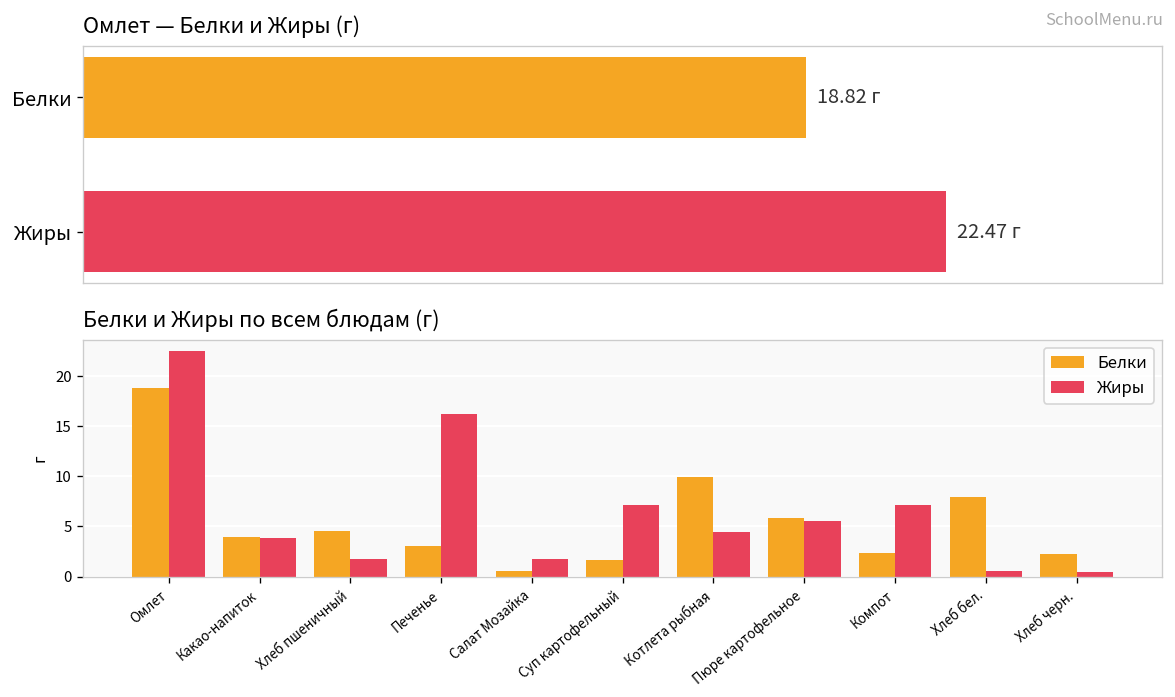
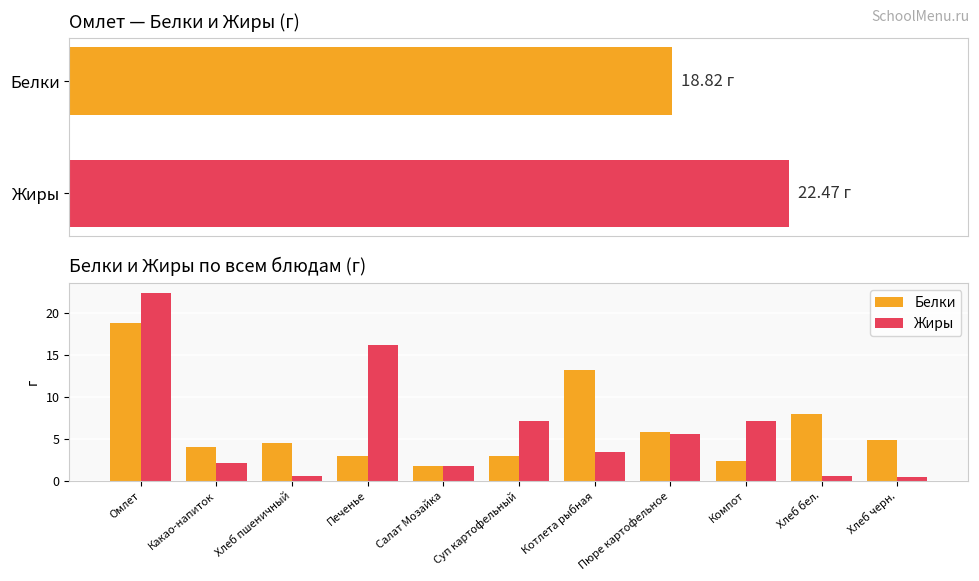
  {
    "Омлет — Белки и Жиры (г)": {
      "Белки": 18.82,
      "Жиры": 22.47
    },
    "Белки и Жиры по всем блюдам (г)": {
      "Белки": {
        "Омлет": 19,
        "Какао-напиток": 4,
        "Хлеб пшеничный": 5,
        "Печенье": 3,
-       "Салат Мозайка": 1,
-       "Суп картофельный": 2,
-       "Котлета рыбная": 10,
+       "Салат Мозайка": 2,
+       "Суп картофельный": 3,
+       "Котлета рыбная": 13,
        "Пюре картофельное": 6,
        "Компот": 2,
        "Хлеб бел.": 8,
-       "Хлеб черн.": 2
+       "Хлеб черн.": 5
      },
      "Жиры": {
        "Омлет": 22,
-       "Какао-напиток": 4,
-       "Хлеб пшеничный": 2,
+       "Какао-напиток": 2,
+       "Хлеб пшеничный": 1,
        "Печенье": 16,
        "Салат Мозайка": 2,
        "Суп картофельный": 7,
-       "Котлета рыбная": 4,
+       "Котлета рыбная": 3,
        "Пюре картофельное": 6,
        "Компот": 7,
        "Хлеб бел.": 1,
        "Хлеб черн.": 0
      }
    }
  }
